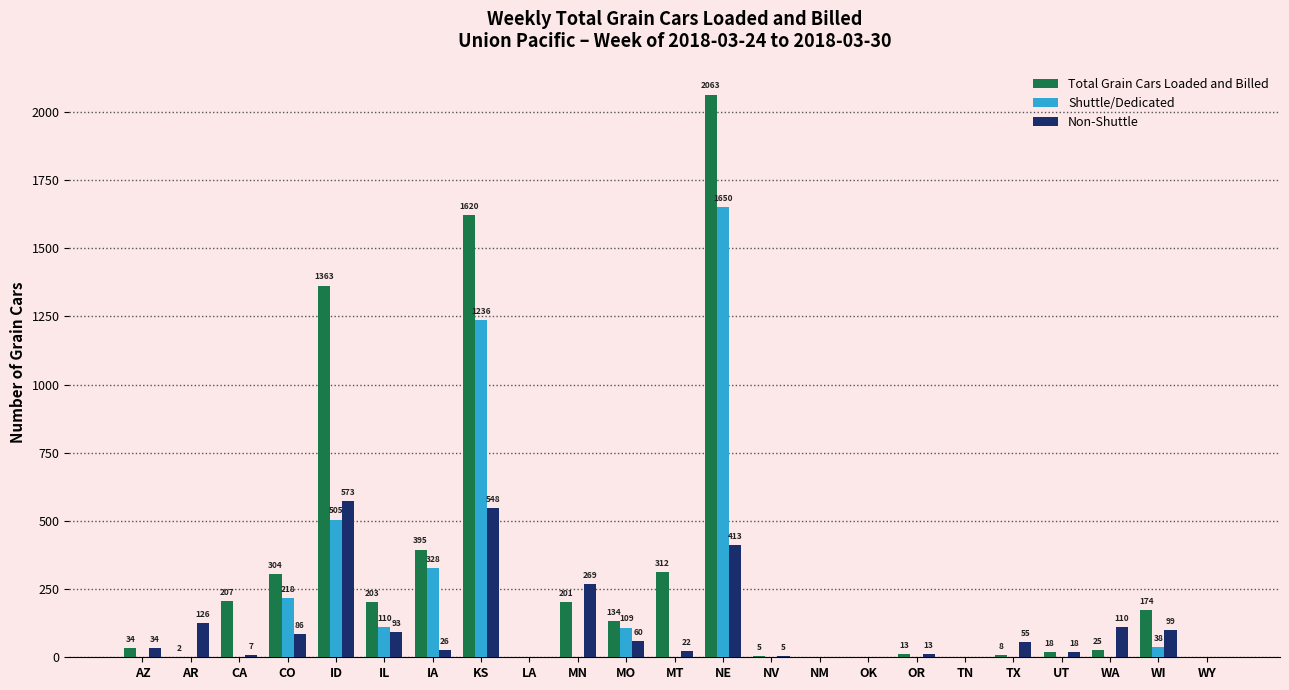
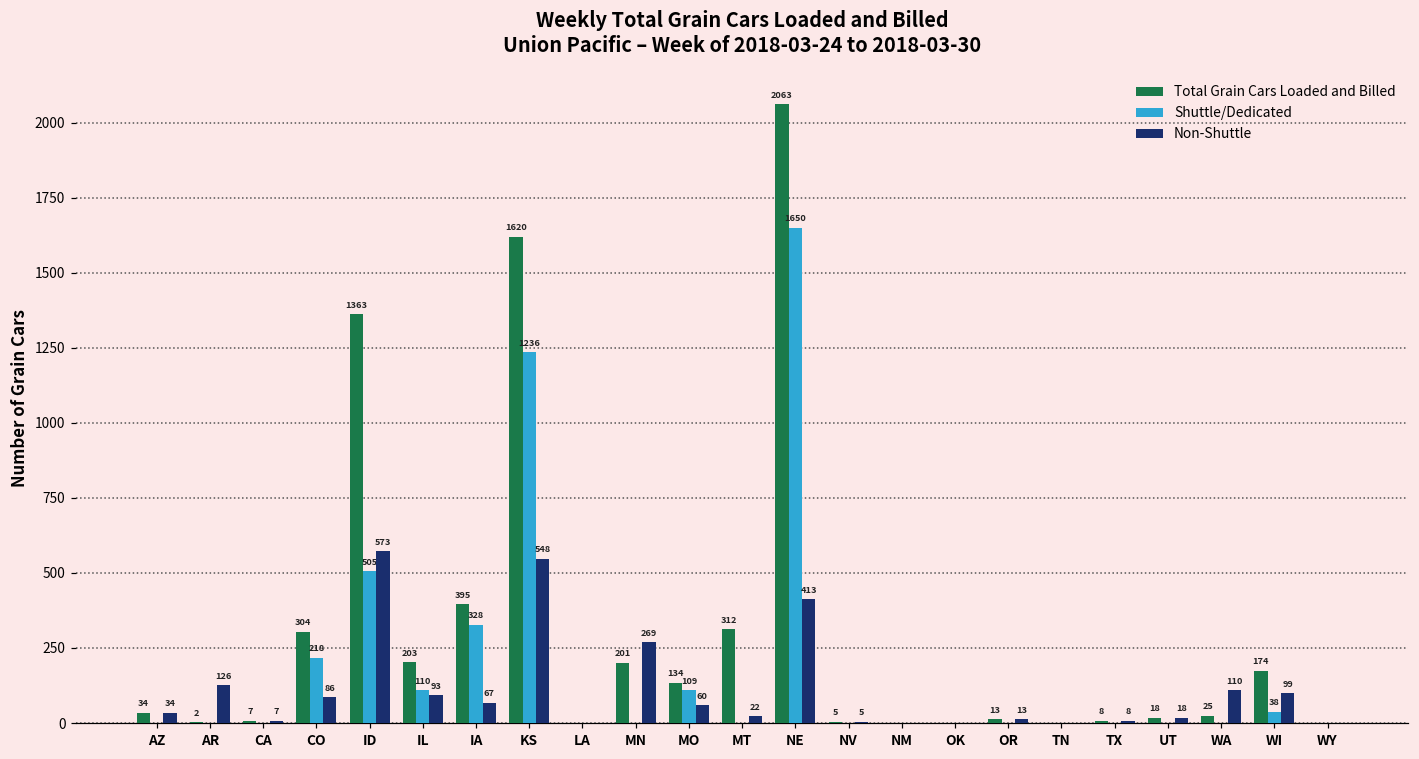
  {
    "Total Grain Cars Loaded and Billed": {
      "AZ": 34,
      "AR": 2,
-     "CA": 207,
+     "CA": 7,
      "CO": 304,
      "ID": 1363,
      "IL": 203,
      "IA": 395,
      "KS": 1620,
      "MN": 201,
      "MO": 134,
      "MT": 312,
      "NE": 2063,
      "NV": 5,
      "OR": 13,
      "TX": 8,
      "UT": 18,
      "WA": 25,
      "WI": 174
    },
    "Shuttle/Dedicated": {
      "CO": 218,
      "ID": 505,
      "IL": 110,
      "IA": 328,
      "KS": 1236,
      "MO": 109,
      "NE": 1650,
      "WI": 38
    },
    "Non-Shuttle": {
      "AZ": 34,
      "AR": 126,
      "CA": 7,
      "CO": 86,
      "ID": 573,
      "IL": 93,
-     "IA": 26,
+     "IA": 67,
      "KS": 548,
      "MN": 269,
      "MO": 60,
      "MT": 22,
      "NE": 413,
      "NV": 5,
      "OR": 13,
-     "TX": 55,
+     "TX": 8,
      "UT": 18,
      "WA": 110,
      "WI": 99
    }
  }
